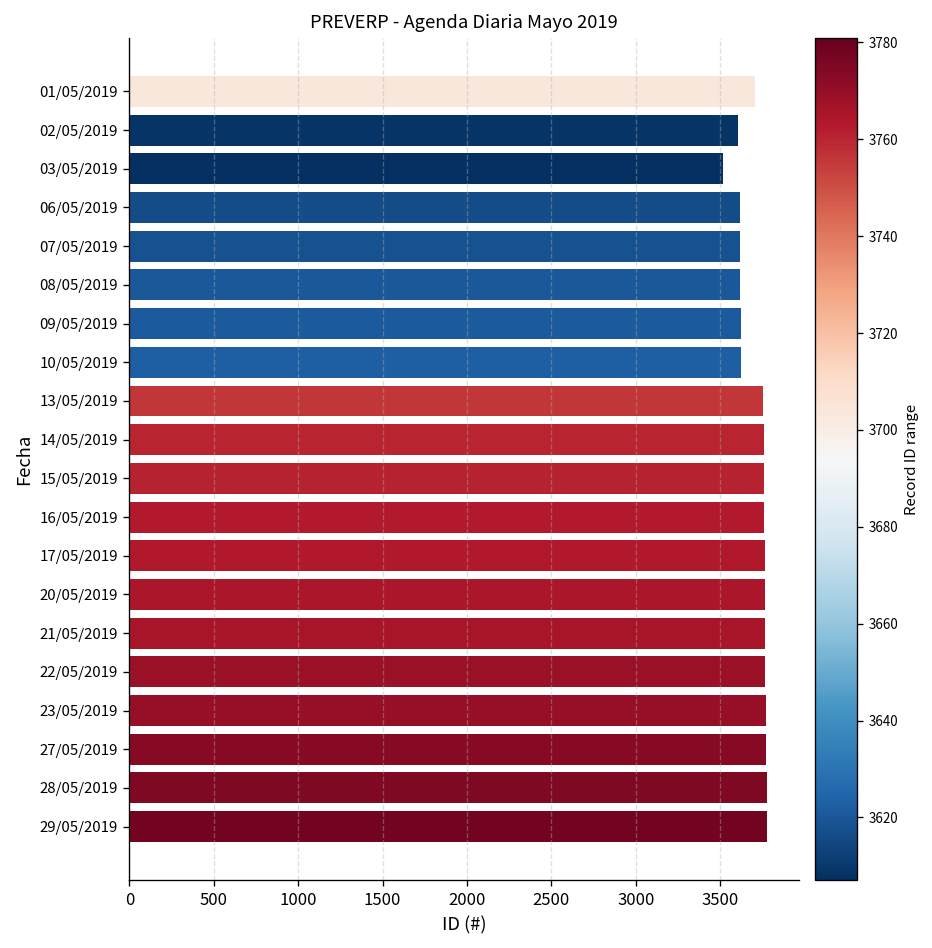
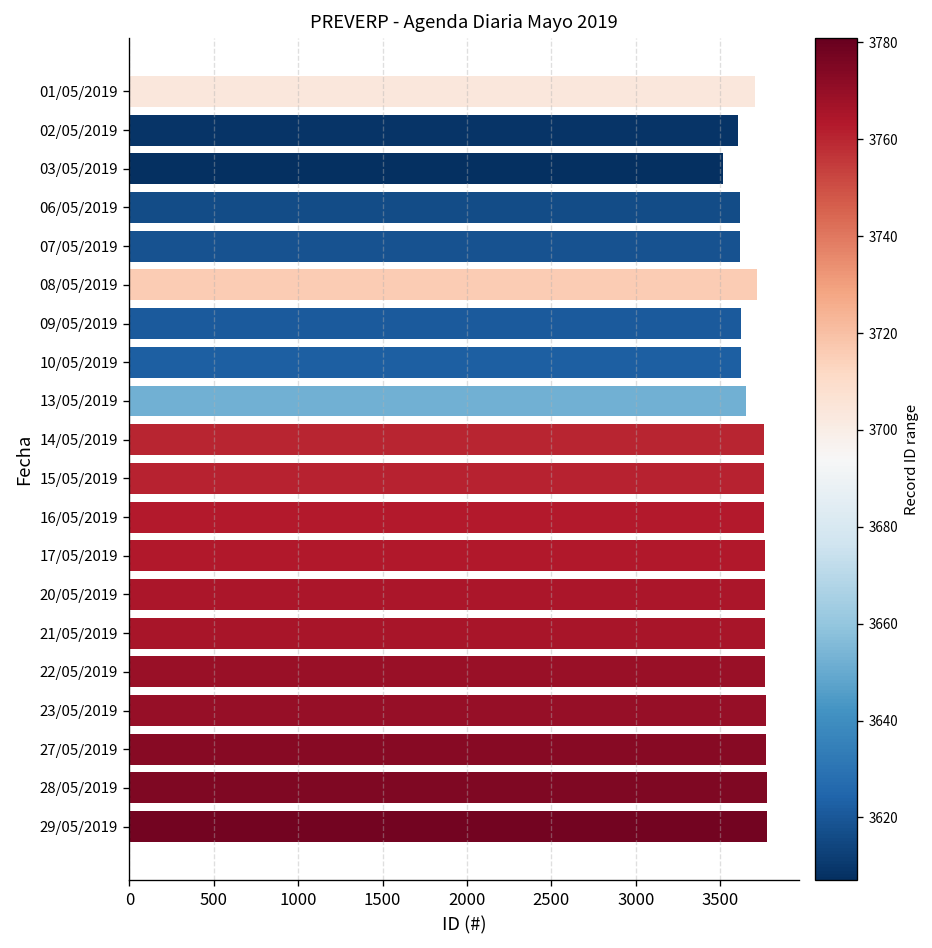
  {
    "01/05/2019": 3700,
    "02/05/2019": 3610,
    "03/05/2019": 3520,
    "06/05/2019": 3620,
    "07/05/2019": 3620,
-   "08/05/2019": 3620,
+   "08/05/2019": 3720,
    "09/05/2019": 3620,
    "10/05/2019": 3620,
-   "13/05/2019": 3760,
+   "13/05/2019": 3650,
    "14/05/2019": 3760,
    "15/05/2019": 3760,
    "16/05/2019": 3760,
    "17/05/2019": 3760,
    "20/05/2019": 3770,
    "21/05/2019": 3770,
    "22/05/2019": 3770,
    "23/05/2019": 3770,
    "27/05/2019": 3770,
    "28/05/2019": 3780,
    "29/05/2019": 3780
  }
